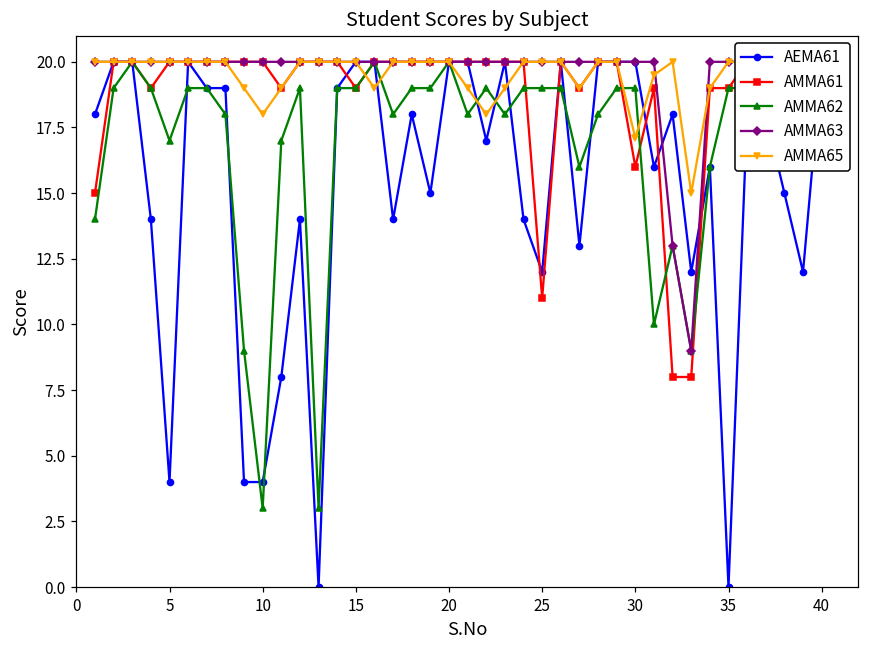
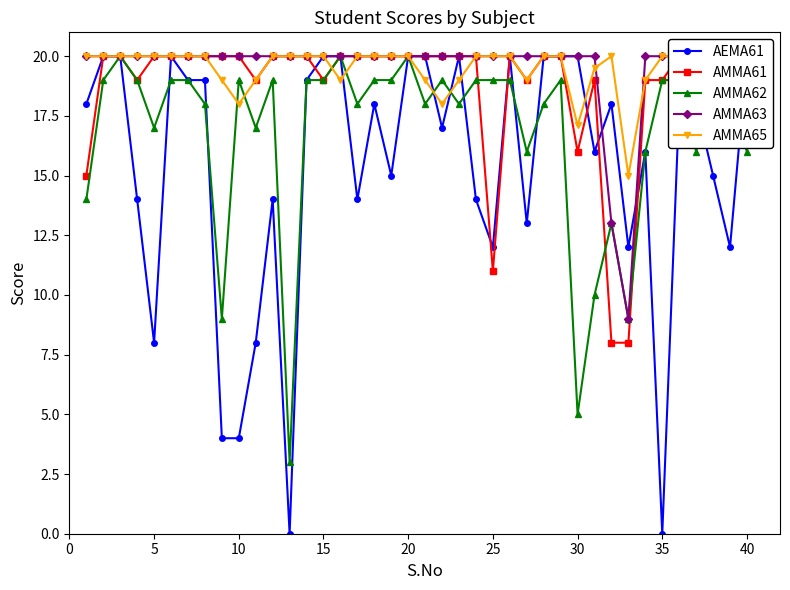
  {
    "AEMA61": {
-     "5": 4,
+     "5": 8,
      "10": 4,
      "25": 12,
      "35": 0
    },
    "AMMA61": {
      "25": 11,
      "30": 16
    },
    "AMMA62": {
      "5": 17,
-     "10": 3,
+     "10": 19,
      "25": 19,
-     "30": 19,
+     "30": 5,
      "40": 16
    },
    "AMMA65": {
      "10": 18,
      "30": 17
    }
  }
